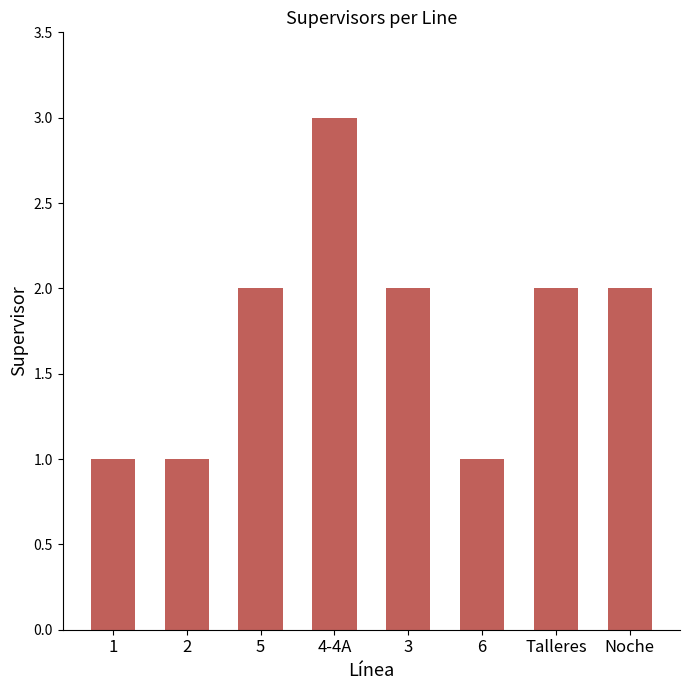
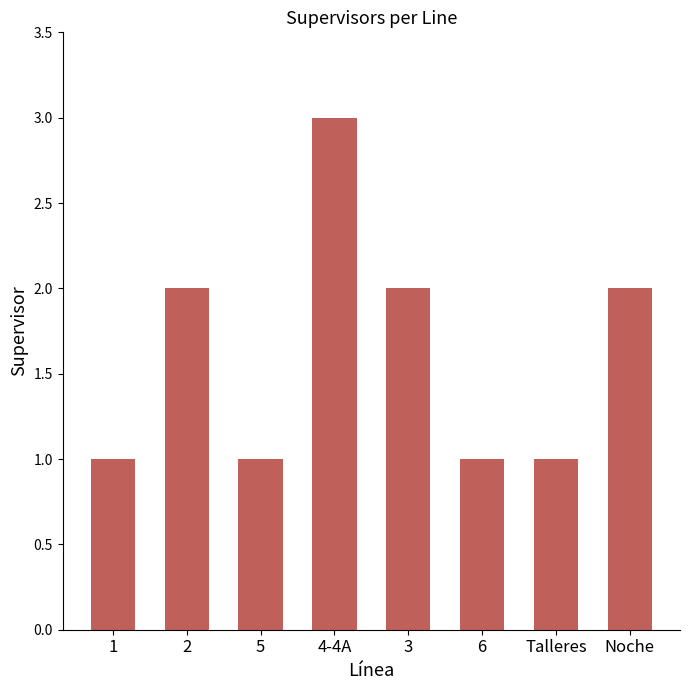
  {
    "1": 1,
-   "2": 1,
-   "5": 2,
+   "2": 2,
+   "5": 1,
    "4-4A": 3,
    "3": 2,
    "6": 1,
-   "Talleres": 2,
+   "Talleres": 1,
    "Noche": 2
  }
